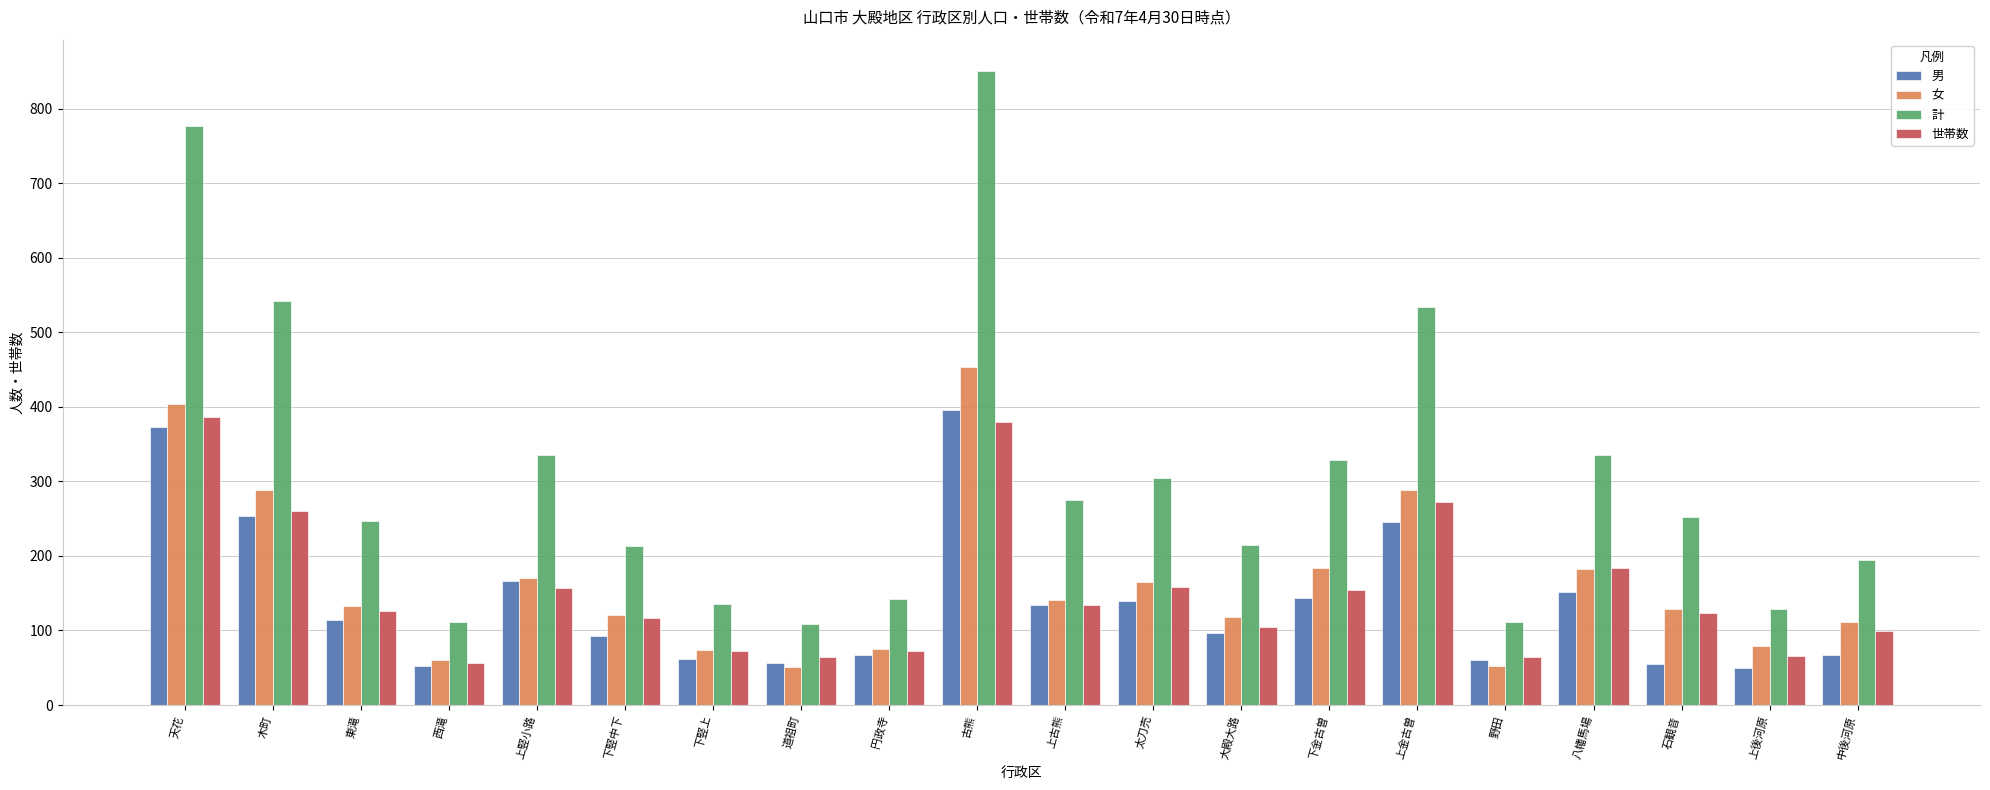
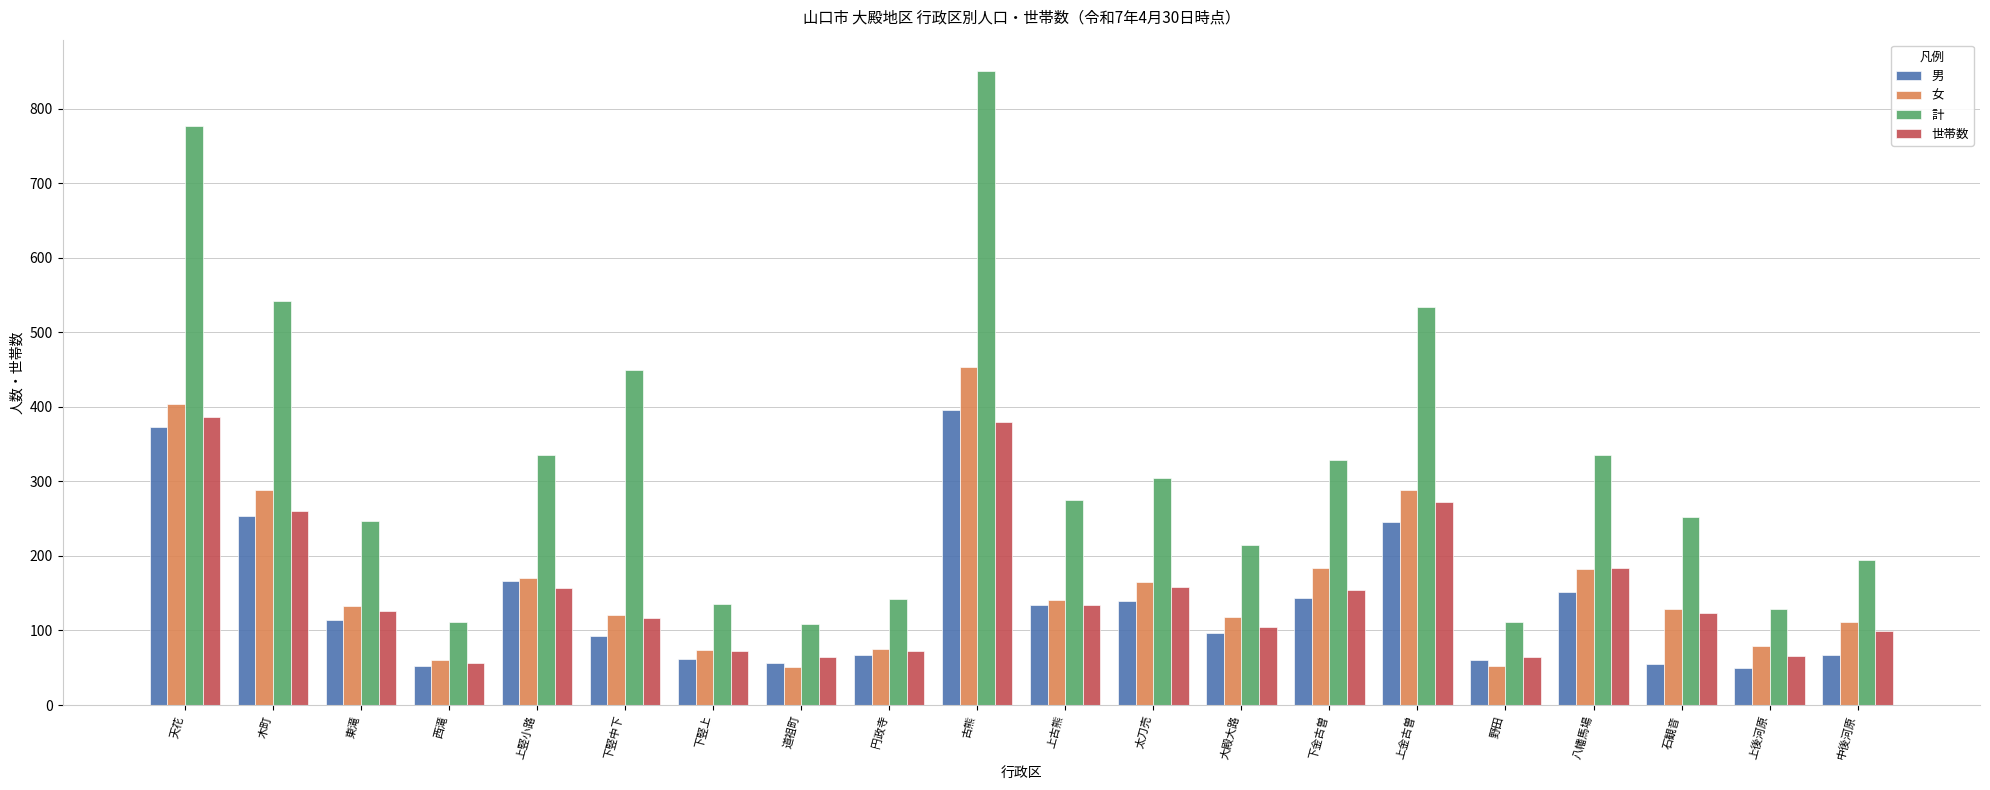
  {
    "男": {
      "天花": 370,
      "木町": 250,
      "東滝": 110,
      "西滝": 50,
      "上竪小路": 170,
      "下竪中下": 90,
      "下竪上": 60,
      "道祖町": 60,
      "円政寺": 70,
      "古熊": 400,
      "上古熊": 130,
      "太刀売": 140,
      "大殿大路": 100,
      "下金古曽": 140,
      "上金古曽": 250,
      "野田": 60,
      "八幡馬場": 150,
      "石観音": 60,
      "上後河原": 50,
      "中後河原": 70
    },
    "計": {
      "天花": 780,
      "木町": 540,
      "東滝": 250,
      "西滝": 110,
      "上竪小路": 340,
-     "下竪中下": 210,
+     "下竪中下": 450,
      "下竪上": 140,
      "道祖町": 110,
      "円政寺": 140,
      "古熊": 850,
      "上古熊": 280,
      "太刀売": 300,
      "大殿大路": 210,
      "下金古曽": 330,
      "上金古曽": 530,
      "野田": 110,
      "八幡馬場": 340,
      "石観音": 250,
      "上後河原": 130,
      "中後河原": 200
    }
  }
